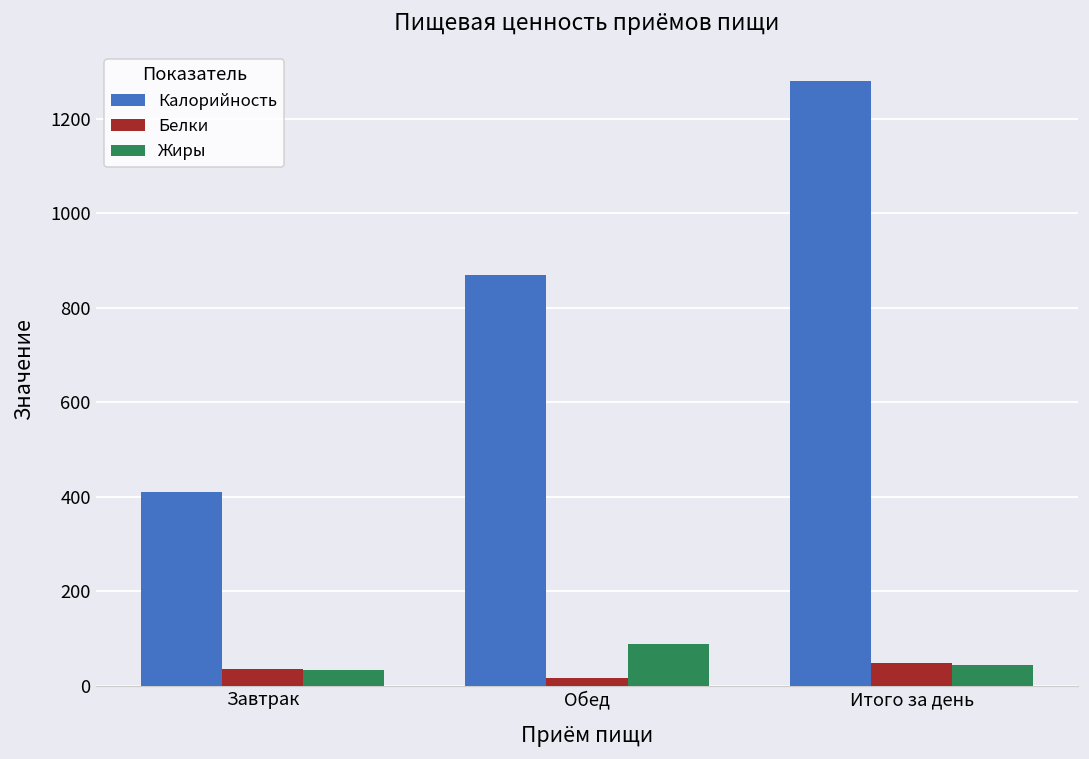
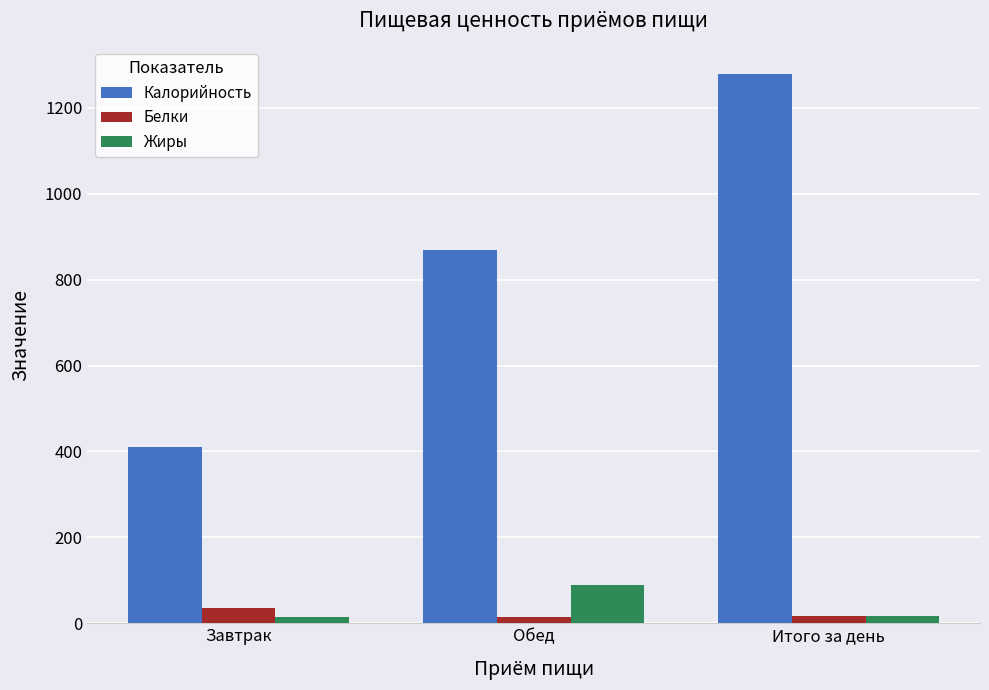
  {
    "Калорийность": {
      "Завтрак": 410,
      "Обед": 870,
      "Итого за день": 1280
    },
    "Белки": {
      "Завтрак": 40,
      "Обед": 20,
-     "Итого за день": 50
+     "Итого за день": 20
    },
    "Жиры": {
-     "Завтрак": 30,
+     "Завтрак": 10,
      "Обед": 90,
-     "Итого за день": 40
+     "Итого за день": 20
    }
  }
